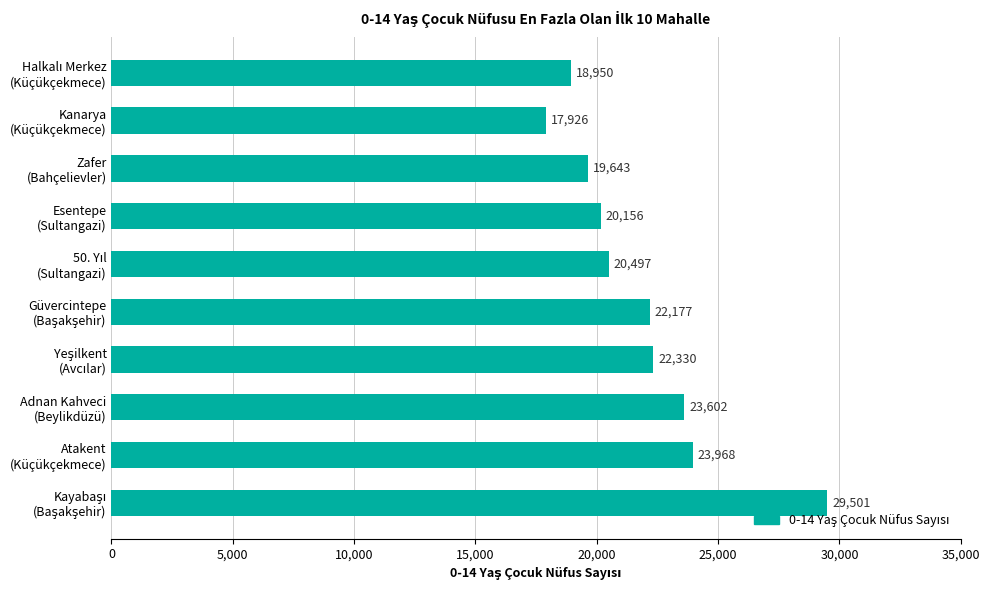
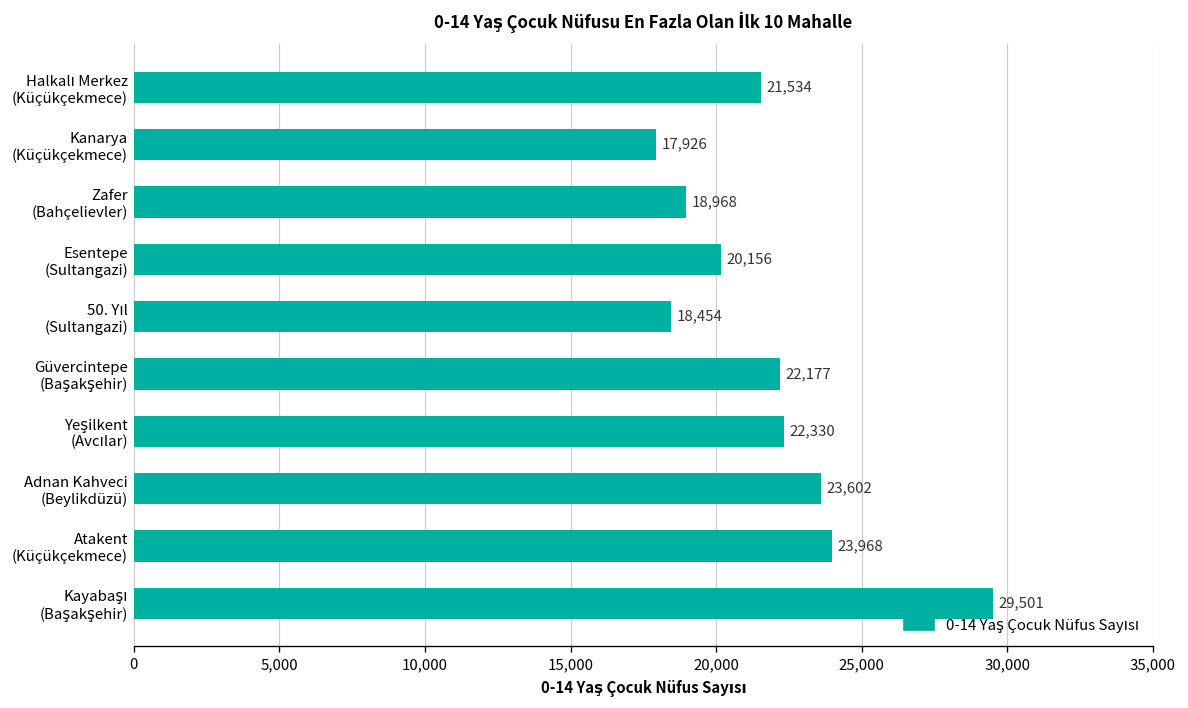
  {
-   "Halkalı Merkez (Küçükçekmece)": "18,950",
+   "Halkalı Merkez (Küçükçekmece)": "21,534",
    "Kanarya (Küçükçekmece)": "17,926",
-   "Zafer (Bahçelievler)": "19,643",
+   "Zafer (Bahçelievler)": "18,968",
    "Esentepe (Sultangazi)": "20,156",
-   "50. Yıl (Sultangazi)": "20,497",
+   "50. Yıl (Sultangazi)": "18,454",
    "Güvercintepe (Başakşehir)": "22,177",
    "Yeşilkent (Avcılar)": "22,330",
    "Adnan Kahveci (Beylikdüzü)": "23,602",
    "Atakent (Küçükçekmece)": "23,968",
    "Kayabaşı (Başakşehir)": "29,501"
  }
